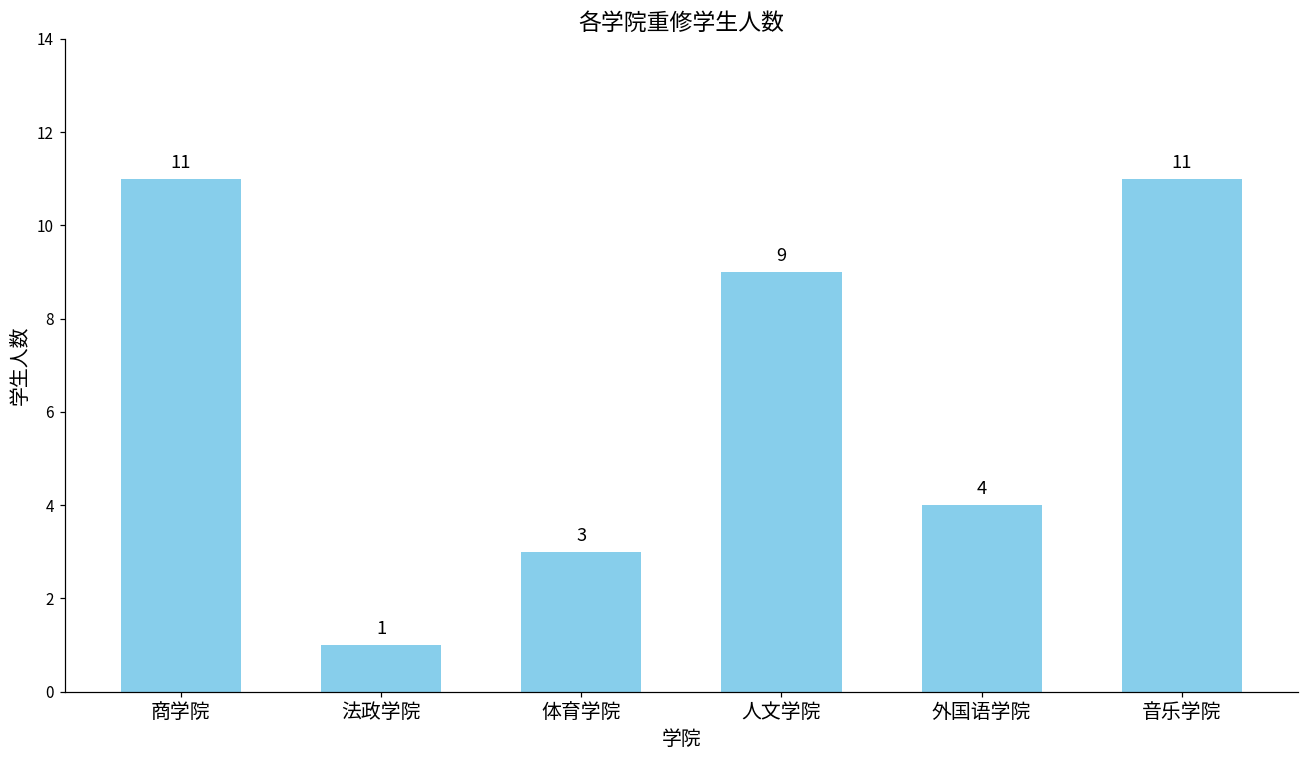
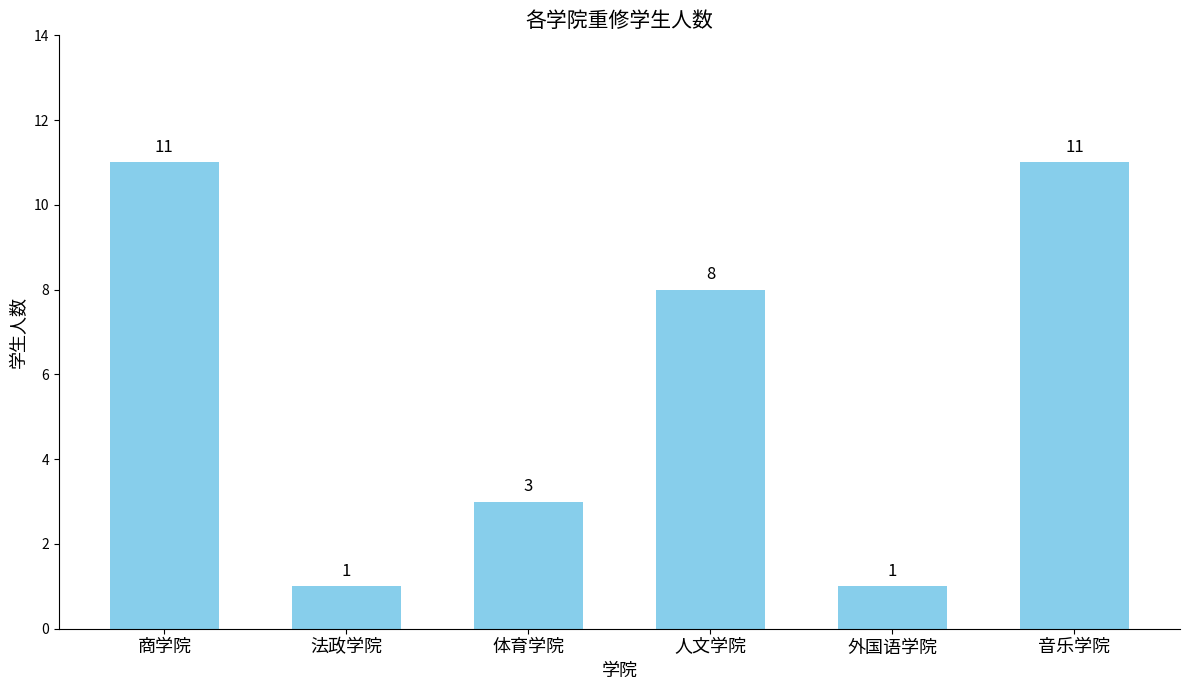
  {
    "商学院": 11,
    "法政学院": 1,
    "体育学院": 3,
-   "人文学院": 9,
-   "外国语学院": 4,
+   "人文学院": 8,
+   "外国语学院": 1,
    "音乐学院": 11
  }
